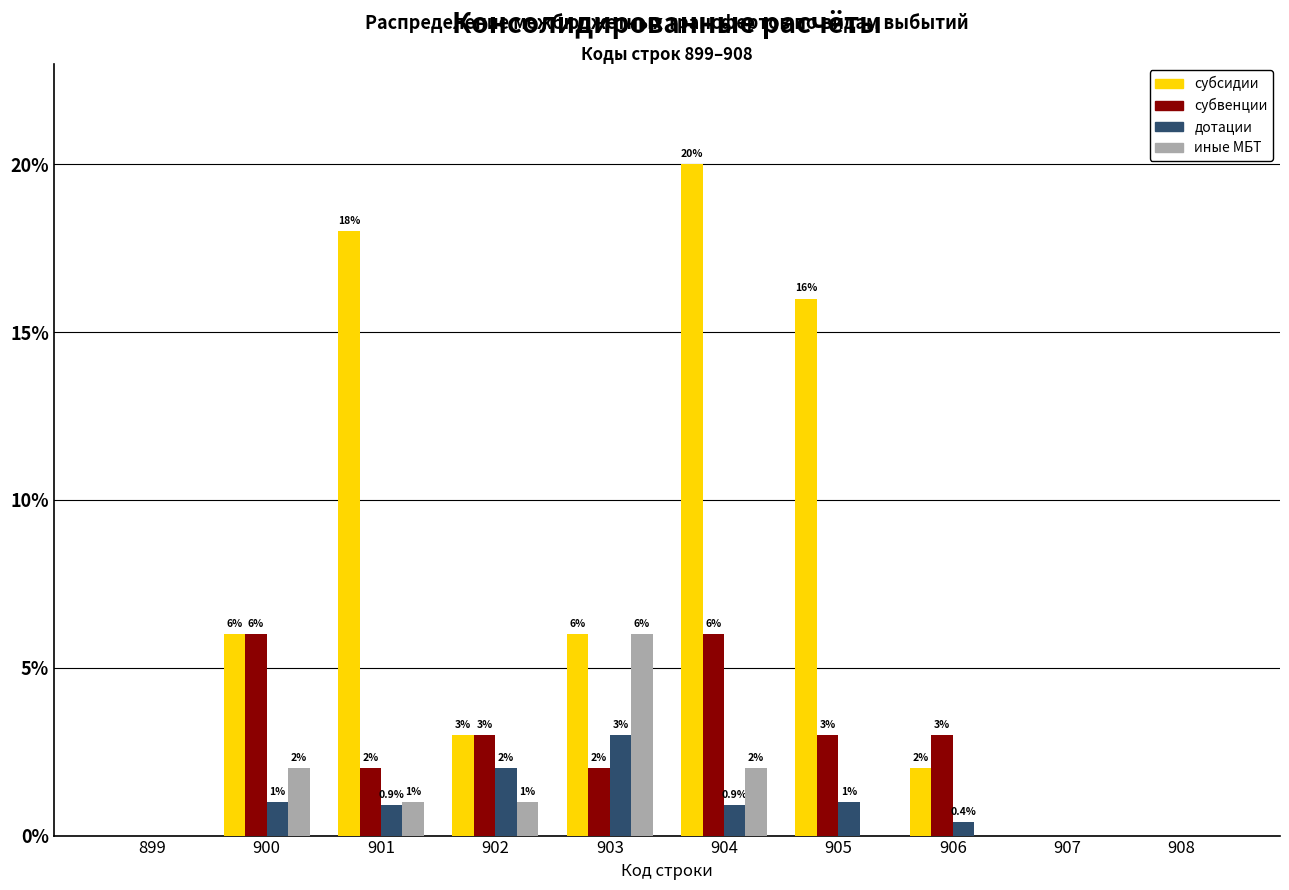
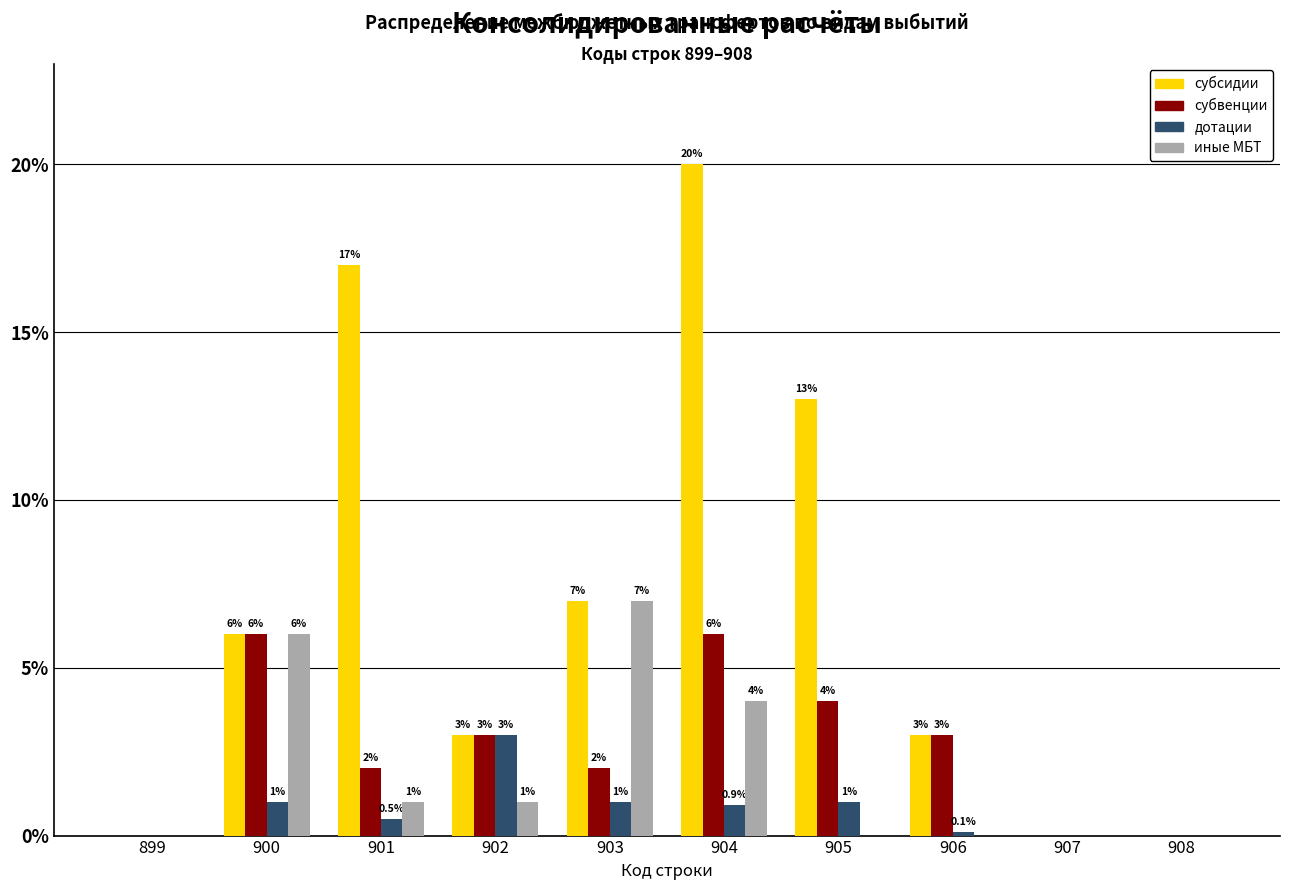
  {
    "субсидии": {
      "900": "6%",
-     "901": "18%",
+     "901": "17%",
      "902": "3%",
-     "903": "6%",
+     "903": "7%",
      "904": "20%",
-     "905": "16%",
-     "906": "2%"
+     "905": "13%",
+     "906": "3%"
    },
    "субвенции": {
      "900": "6%",
      "901": "2%",
      "902": "3%",
      "903": "2%",
      "904": "6%",
-     "905": "3%",
+     "905": "4%",
      "906": "3%"
    },
    "дотации": {
      "900": "1%",
-     "901": "0.9%",
-     "902": "2%",
-     "903": "3%",
+     "901": "0.5%",
+     "902": "3%",
+     "903": "1%",
      "904": "0.9%",
      "905": "1%",
-     "906": "0.4%"
+     "906": "0.1%"
    },
    "иные МБТ": {
-     "900": "2%",
+     "900": "6%",
      "901": "1%",
      "902": "1%",
-     "903": "6%",
-     "904": "2%"
+     "903": "7%",
+     "904": "4%"
    }
  }
